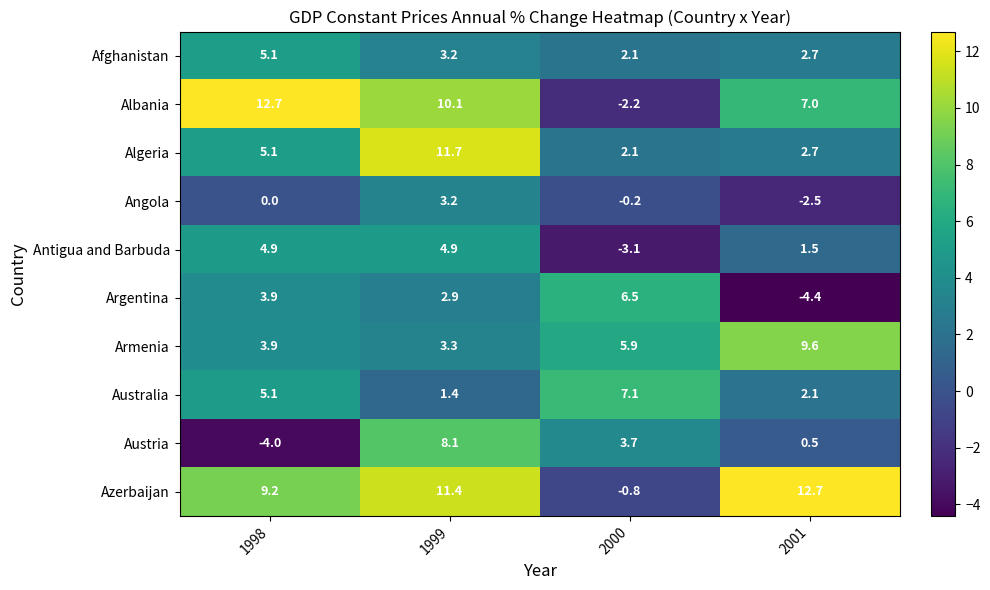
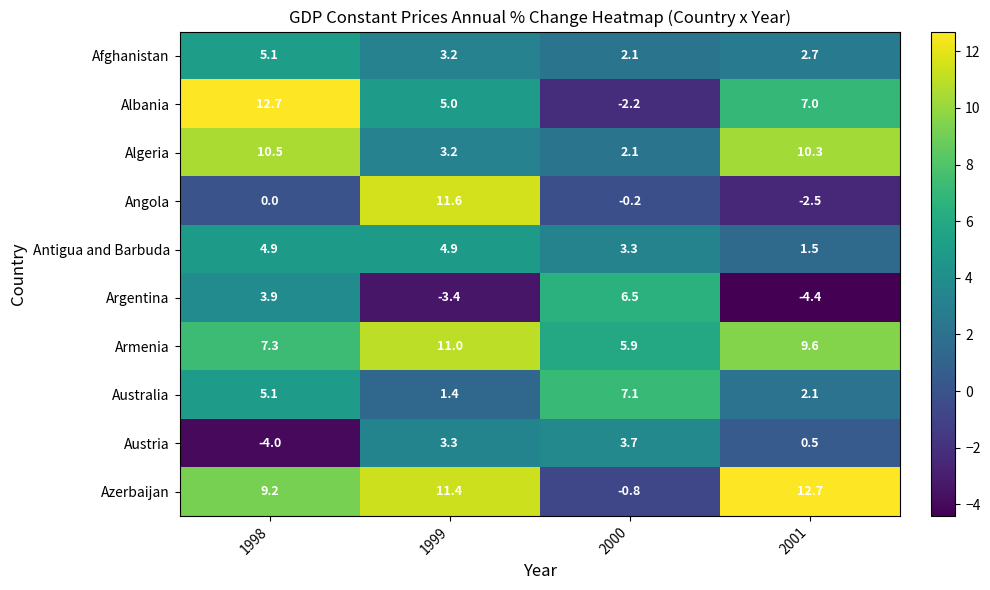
  {
    "Afghanistan": {
      "1998": 5.1,
      "1999": 3.2,
      "2000": 2.1,
      "2001": 2.7
    },
    "Albania": {
      "1998": 12.7,
-     "1999": 10.1,
+     "1999": 5.0,
      "2000": -2.2,
      "2001": 7.0
    },
    "Algeria": {
-     "1998": 5.1,
-     "1999": 11.7,
+     "1998": 10.5,
+     "1999": 3.2,
      "2000": 2.1,
-     "2001": 2.7
+     "2001": 10.3
    },
    "Angola": {
      "1998": 0.0,
-     "1999": 3.2,
+     "1999": 11.6,
      "2000": -0.2,
      "2001": -2.5
    },
    "Antigua and Barbuda": {
      "1998": 4.9,
      "1999": 4.9,
-     "2000": -3.1,
+     "2000": 3.3,
      "2001": 1.5
    },
    "Argentina": {
      "1998": 3.9,
-     "1999": 2.9,
+     "1999": -3.4,
      "2000": 6.5,
      "2001": -4.4
    },
    "Armenia": {
-     "1998": 3.9,
-     "1999": 3.3,
+     "1998": 7.3,
+     "1999": 11.0,
      "2000": 5.9,
      "2001": 9.6
    },
    "Australia": {
      "1998": 5.1,
      "1999": 1.4,
      "2000": 7.1,
      "2001": 2.1
    },
    "Austria": {
      "1998": -4.0,
-     "1999": 8.1,
+     "1999": 3.3,
      "2000": 3.7,
      "2001": 0.5
    },
    "Azerbaijan": {
      "1998": 9.2,
      "1999": 11.4,
      "2000": -0.8,
      "2001": 12.7
    }
  }
